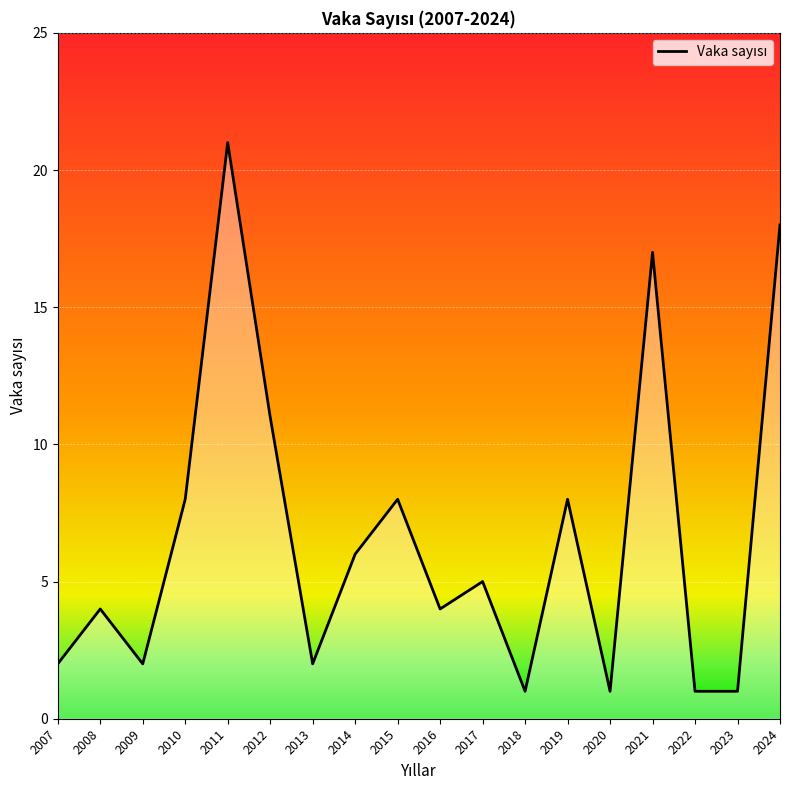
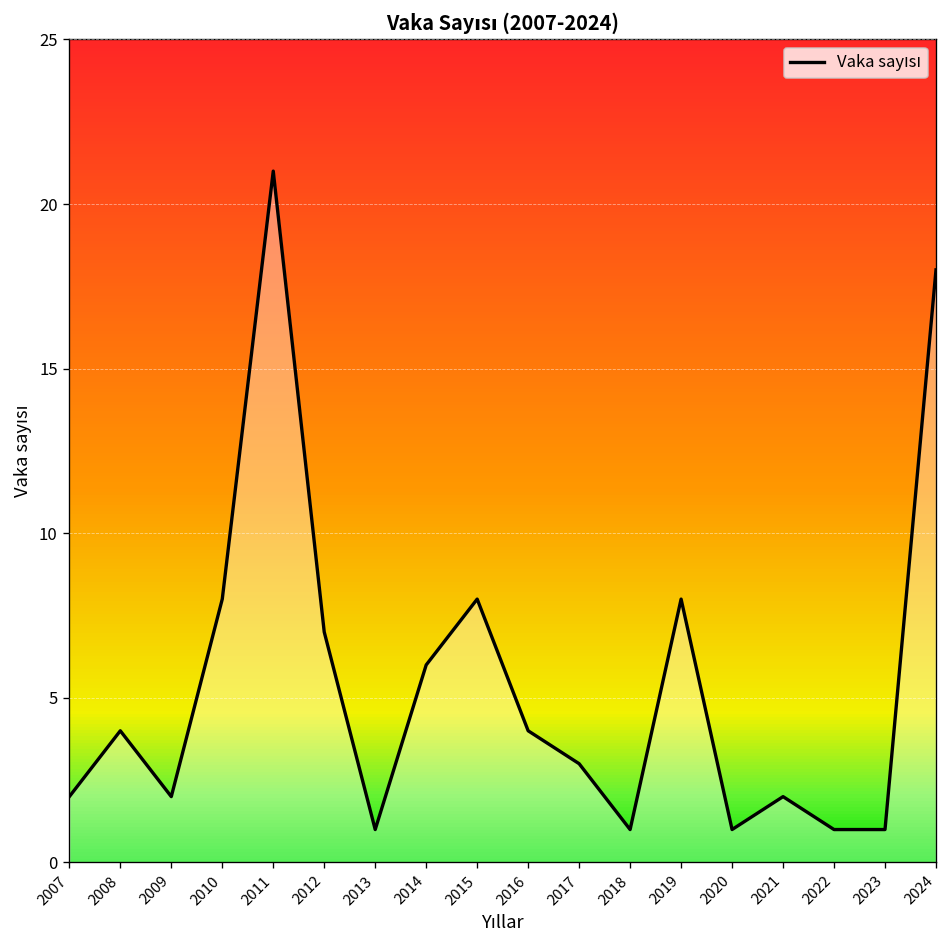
  {
    "2007": 2,
    "2008": 4,
    "2009": 2,
    "2010": 8,
    "2011": 21,
-   "2012": 11,
-   "2013": 2,
+   "2012": 7,
+   "2013": 1,
    "2014": 6,
    "2015": 8,
    "2016": 4,
-   "2017": 5,
+   "2017": 3,
    "2018": 1,
    "2019": 8,
    "2020": 1,
-   "2021": 17,
+   "2021": 2,
    "2022": 1,
    "2023": 1,
    "2024": 18
  }
